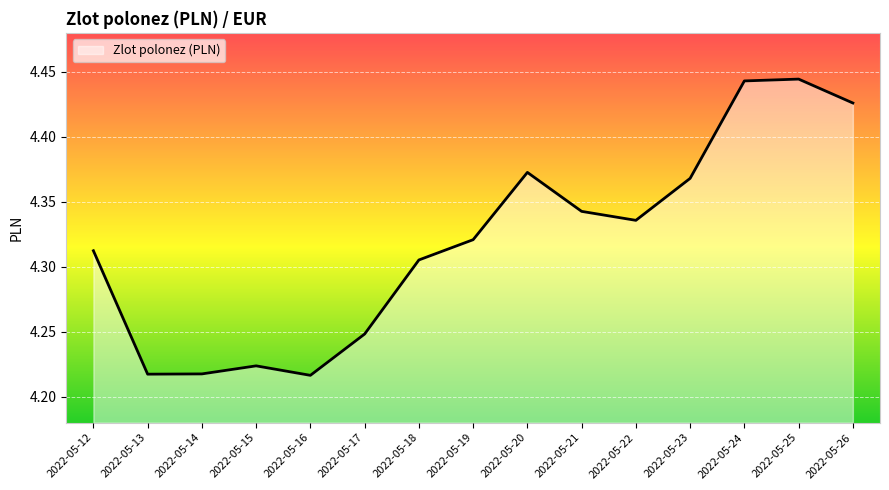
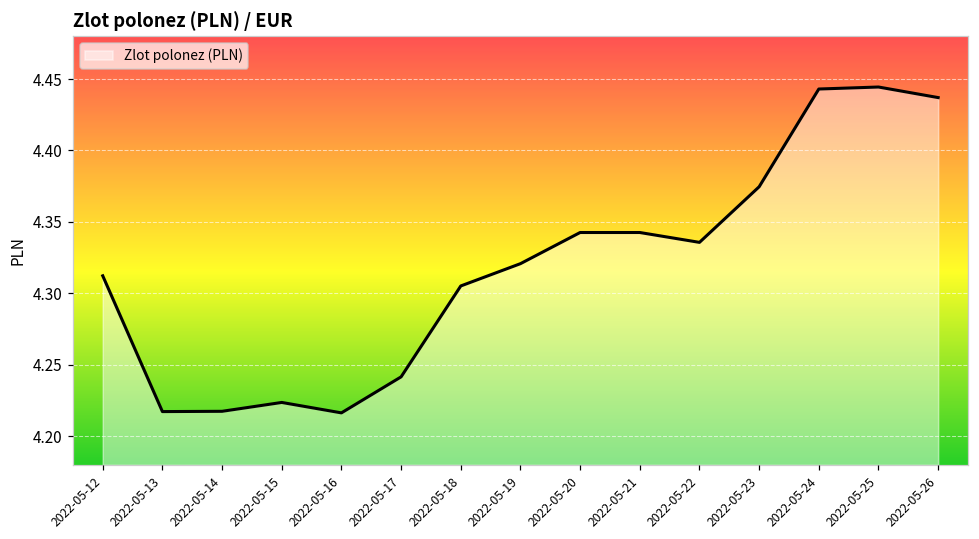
  {
    "2022-05-12": 4.312,
    "2022-05-13": 4.217,
    "2022-05-14": 4.218,
    "2022-05-15": 4.224,
    "2022-05-16": 4.216,
-   "2022-05-17": 4.248,
+   "2022-05-17": 4.242,
    "2022-05-18": 4.305,
    "2022-05-19": 4.321,
-   "2022-05-20": 4.373,
+   "2022-05-20": 4.343,
    "2022-05-21": 4.343,
    "2022-05-22": 4.336,
-   "2022-05-23": 4.368,
+   "2022-05-23": 4.375,
    "2022-05-24": 4.443,
    "2022-05-25": 4.444,
-   "2022-05-26": 4.426
+   "2022-05-26": 4.437
  }
